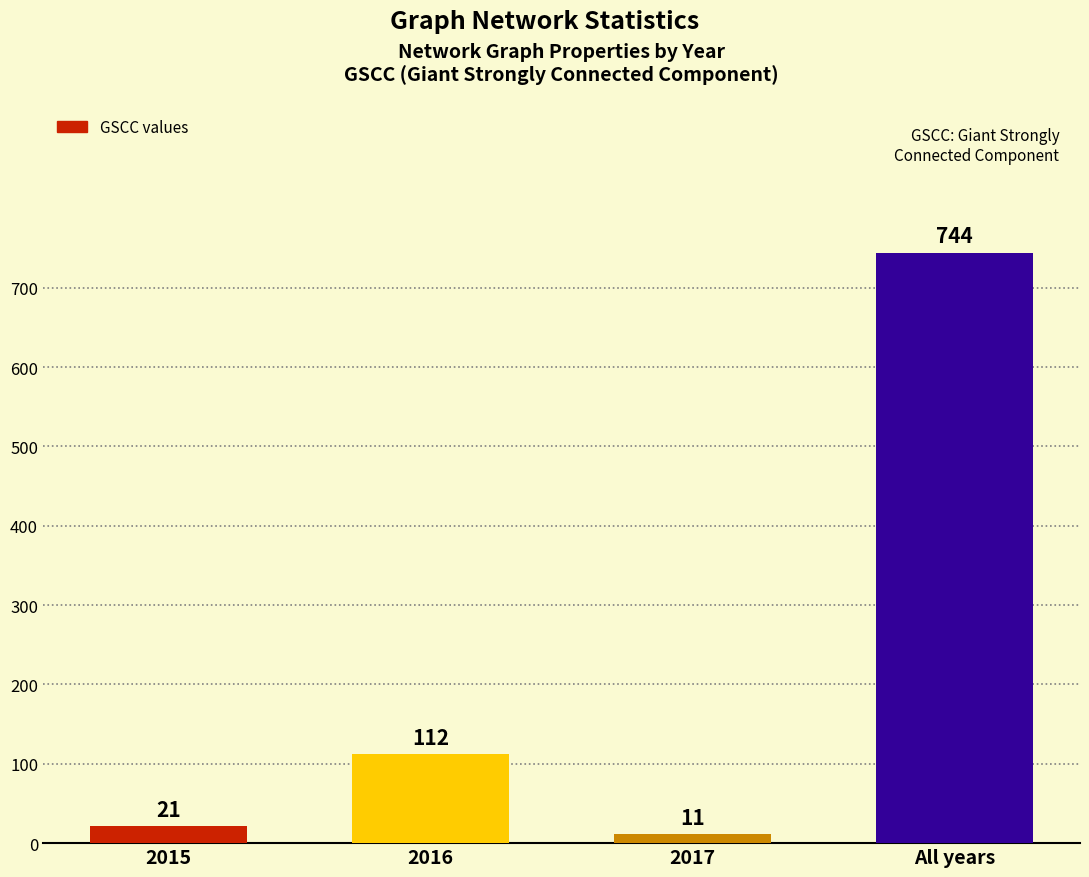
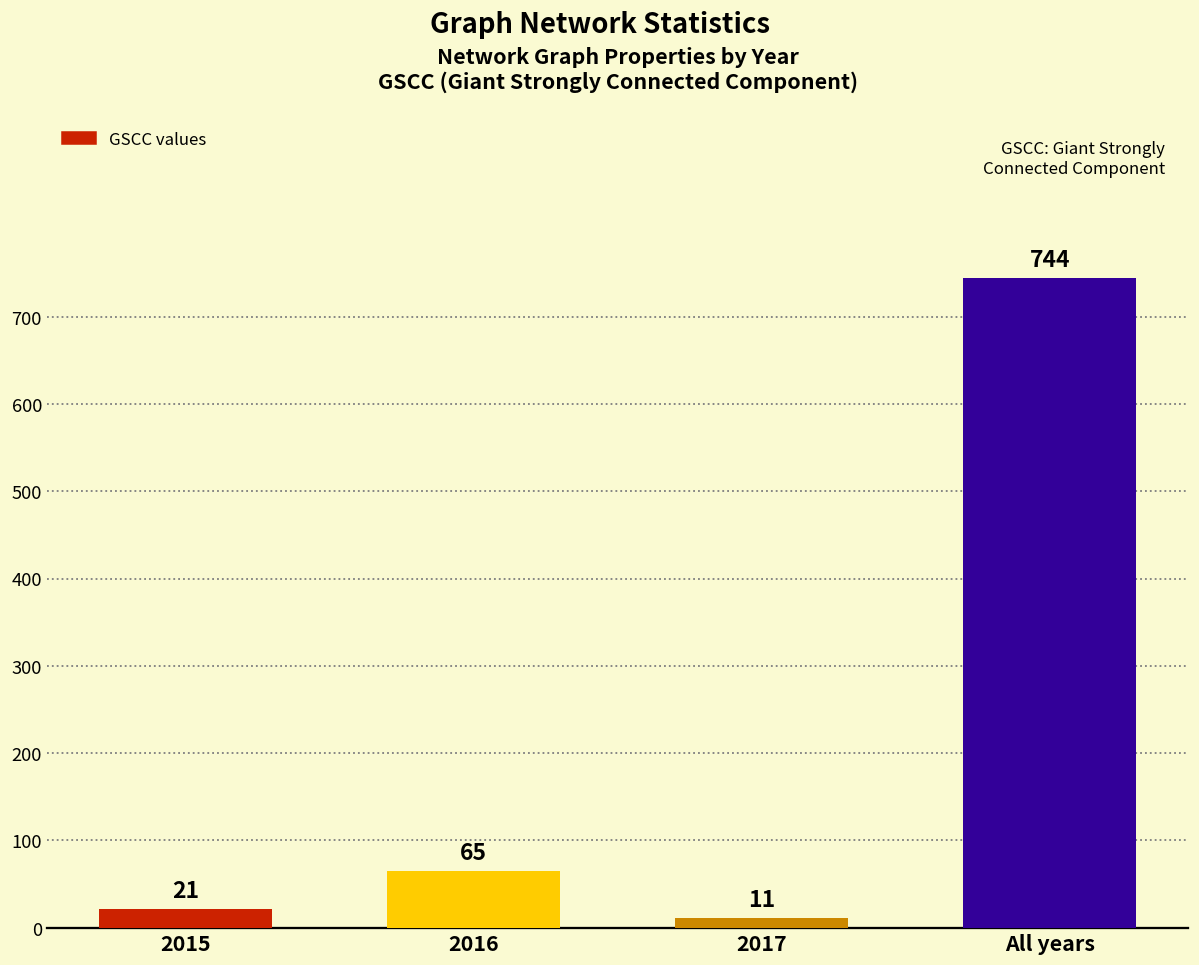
  {
    "2015": 21,
-   "2016": 112,
+   "2016": 65,
    "2017": 11,
    "All years": 744
  }
